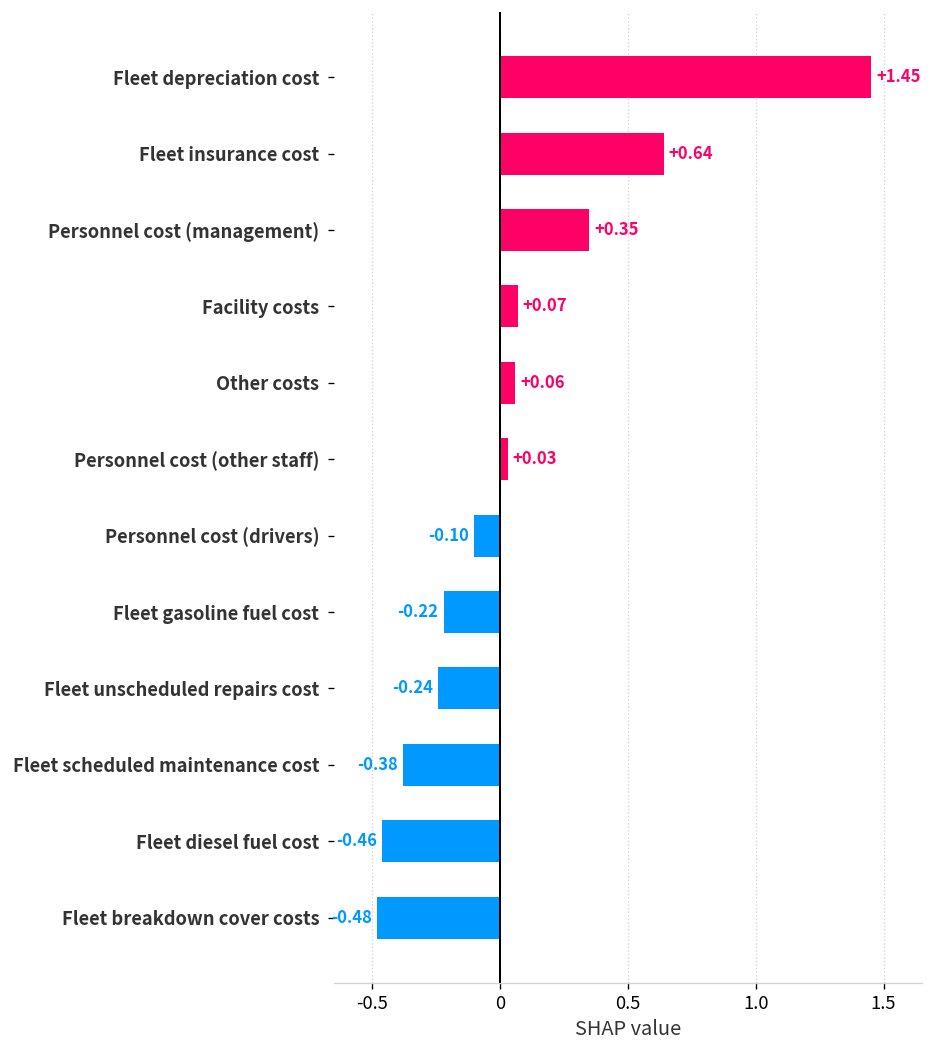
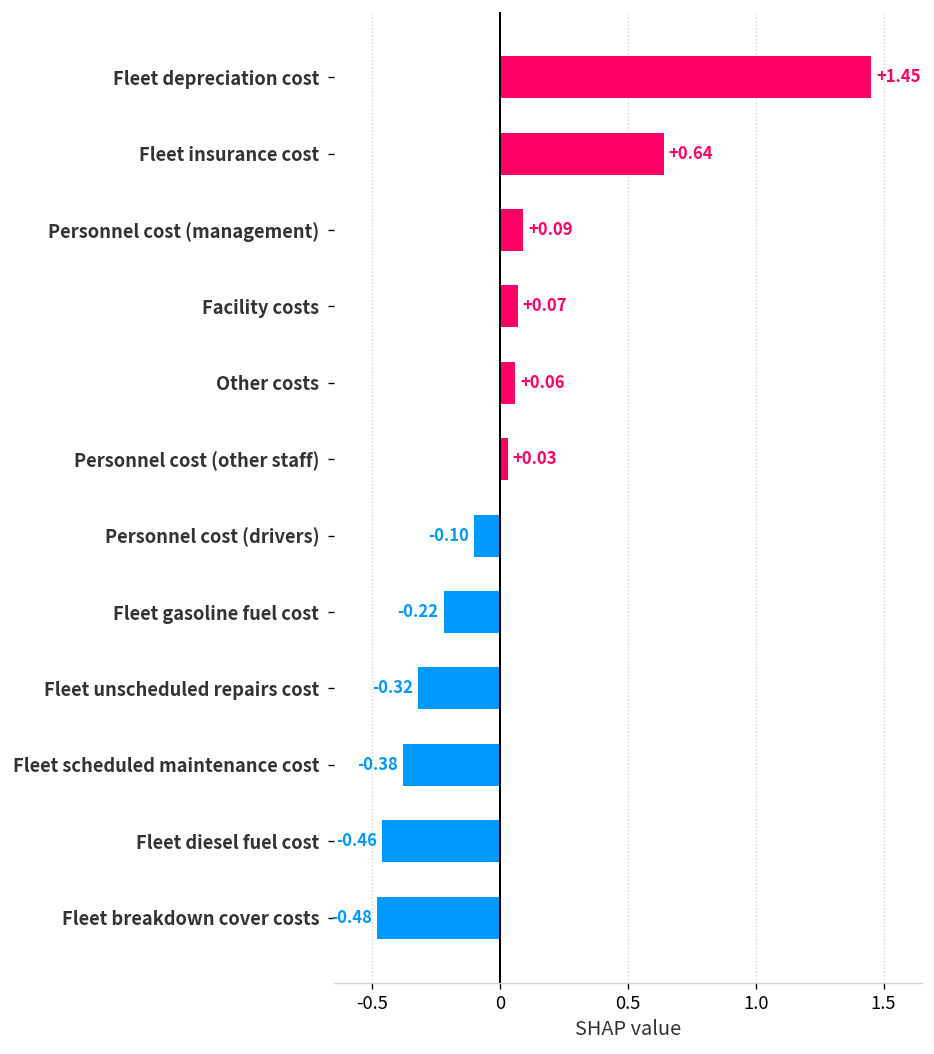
  {
    "Fleet depreciation cost": "+1.45",
    "Fleet insurance cost": "+0.64",
-   "Personnel cost (management)": "+0.35",
+   "Personnel cost (management)": "+0.09",
    "Facility costs": "+0.07",
    "Other costs": "+0.06",
    "Personnel cost (other staff)": "+0.03",
    "Personnel cost (drivers)": "-0.10",
    "Fleet gasoline fuel cost": "-0.22",
-   "Fleet unscheduled repairs cost": "-0.24",
+   "Fleet unscheduled repairs cost": "-0.32",
    "Fleet scheduled maintenance cost": "-0.38",
    "Fleet diesel fuel cost": "-0.46",
    "Fleet breakdown cover costs": "-0.48"
  }
